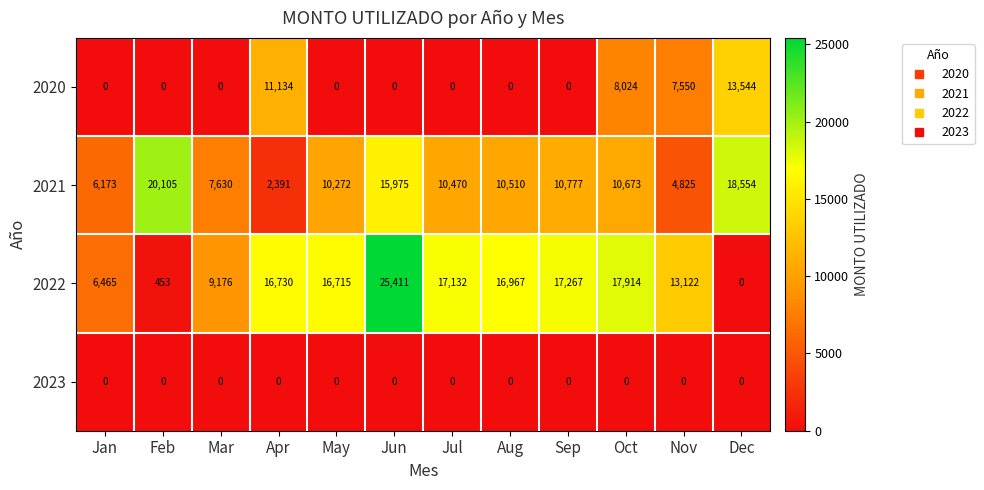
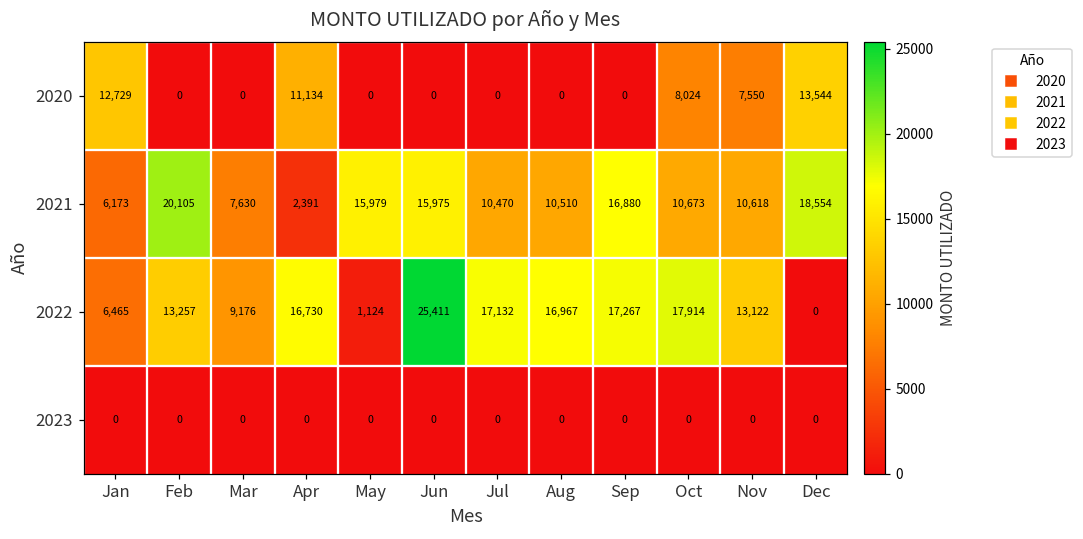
  {
    "2020": {
-     "Jan": "0",
+     "Jan": "12,729",
      "Feb": "0",
      "Mar": "0",
      "Apr": "11,134",
      "May": "0",
      "Jun": "0",
      "Jul": "0",
      "Aug": "0",
      "Sep": "0",
      "Oct": "8,024",
      "Nov": "7,550",
      "Dec": "13,544"
    },
    "2021": {
      "Jan": "6,173",
      "Feb": "20,105",
      "Mar": "7,630",
      "Apr": "2,391",
-     "May": "10,272",
+     "May": "15,979",
      "Jun": "15,975",
      "Jul": "10,470",
      "Aug": "10,510",
-     "Sep": "10,777",
+     "Sep": "16,880",
      "Oct": "10,673",
-     "Nov": "4,825",
+     "Nov": "10,618",
      "Dec": "18,554"
    },
    "2022": {
      "Jan": "6,465",
-     "Feb": "453",
+     "Feb": "13,257",
      "Mar": "9,176",
      "Apr": "16,730",
-     "May": "16,715",
+     "May": "1,124",
      "Jun": "25,411",
      "Jul": "17,132",
      "Aug": "16,967",
      "Sep": "17,267",
      "Oct": "17,914",
      "Nov": "13,122",
      "Dec": "0"
    },
    "2023": {
      "Jan": "0",
      "Feb": "0",
      "Mar": "0",
      "Apr": "0",
      "May": "0",
      "Jun": "0",
      "Jul": "0",
      "Aug": "0",
      "Sep": "0",
      "Oct": "0",
      "Nov": "0",
      "Dec": "0"
    }
  }
